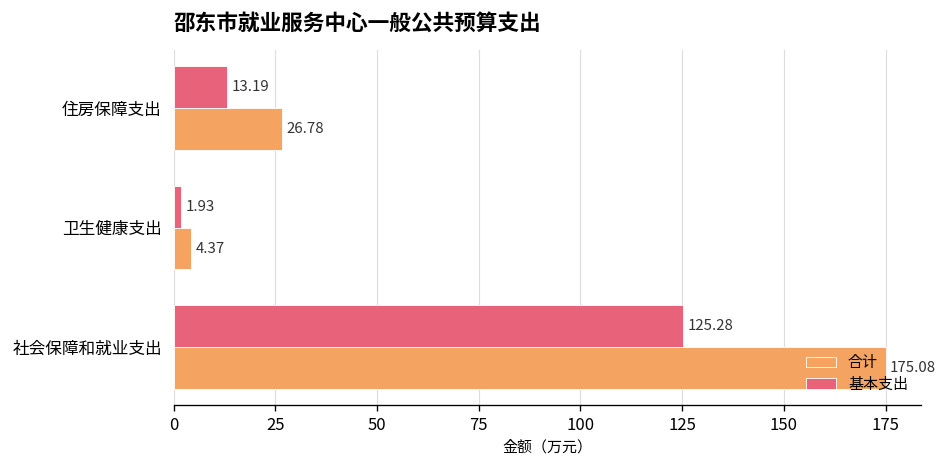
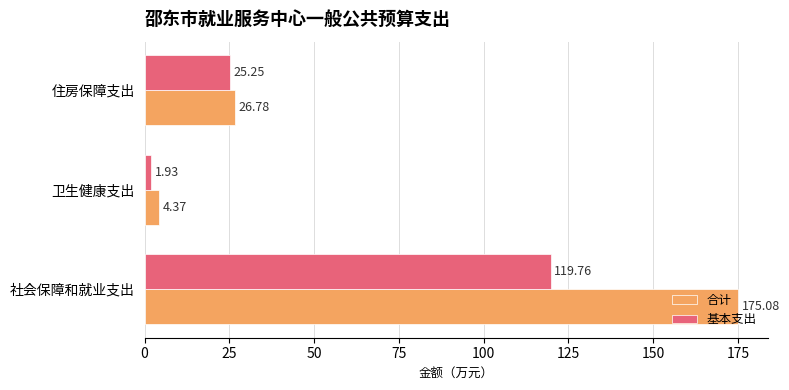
  {
    "合计": {
      "住房保障支出": 26.78,
      "卫生健康支出": 4.37,
      "社会保障和就业支出": 175.08
    },
    "基本支出": {
-     "住房保障支出": 13.19,
+     "住房保障支出": 25.25,
      "卫生健康支出": 1.93,
-     "社会保障和就业支出": 125.28
+     "社会保障和就业支出": 119.76
    }
  }
